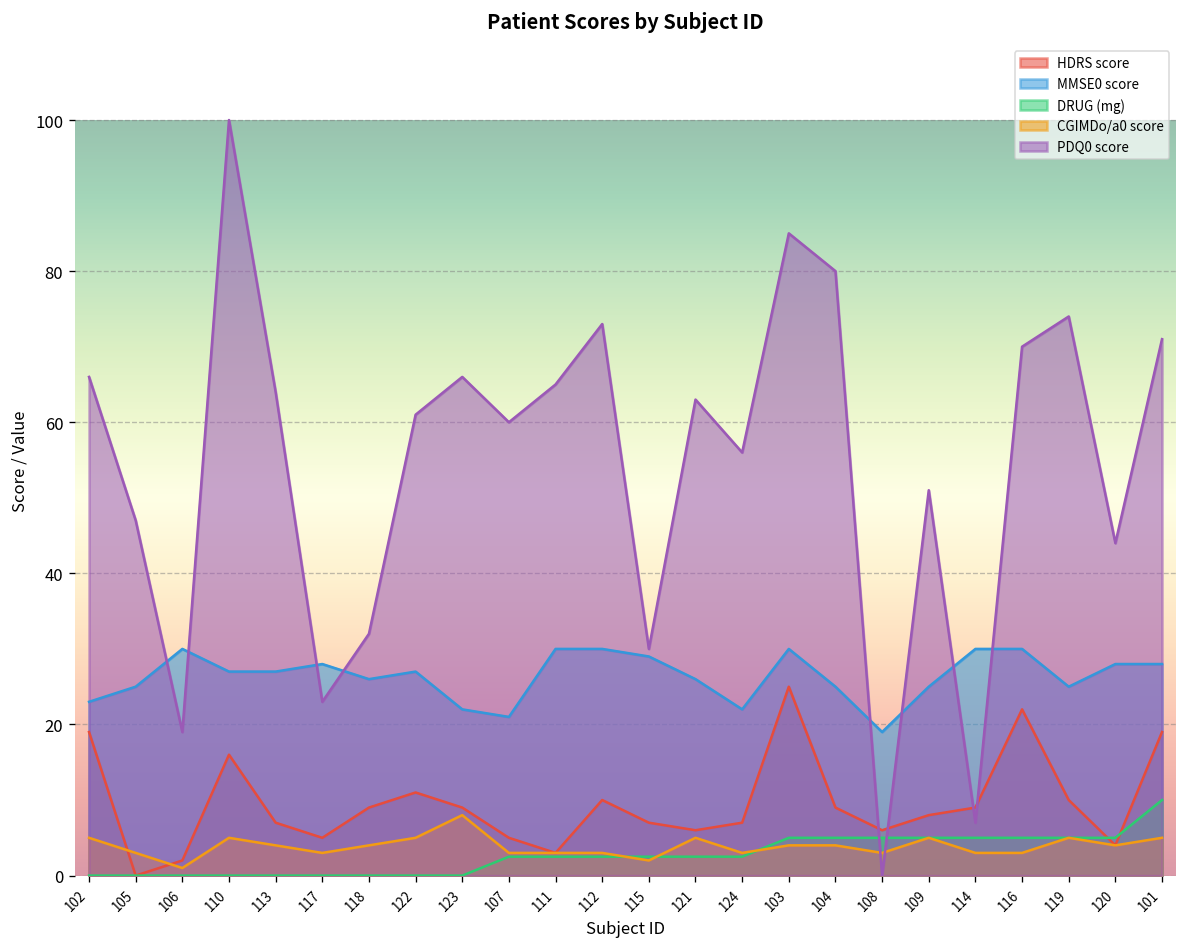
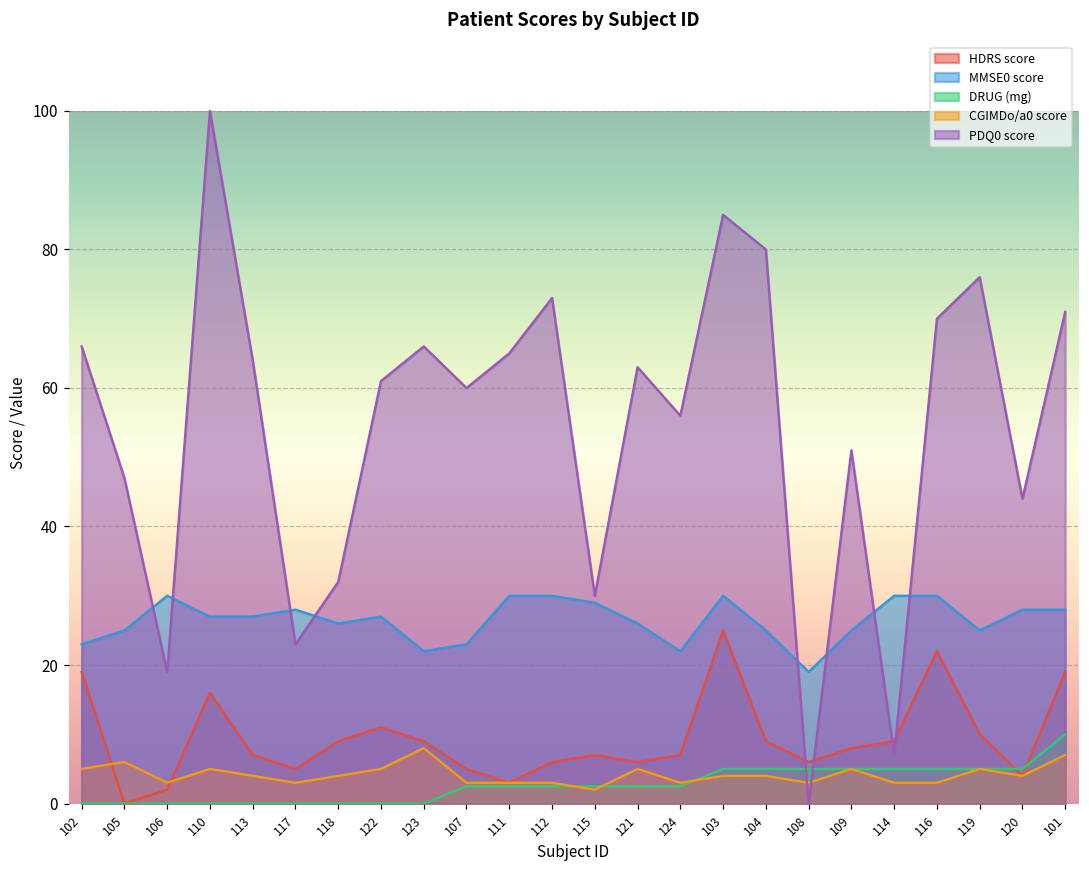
  {
    "HDRS score": {
      "102": 19,
      "106": 2,
      "110": 16,
      "113": 7,
      "117": 5,
      "118": 9,
      "122": 11,
      "123": 9,
      "107": 5,
-     "112": 10,
+     "112": 6,
      "115": 7,
      "121": 6,
      "124": 7,
      "103": 25,
      "104": 9,
      "108": 6,
      "109": 8,
      "114": 9,
      "116": 22,
      "119": 10,
      "101": 19
    },
    "MMSE0 score": {
      "102": 23,
      "105": 25,
      "106": 30,
      "110": 27,
      "113": 27,
      "117": 28,
      "118": 26,
      "122": 27,
      "123": 22,
-     "107": 21,
+     "107": 23,
      "111": 30,
      "112": 30,
      "115": 29,
      "121": 26,
      "124": 22,
      "103": 30,
      "104": 25,
      "108": 19,
      "109": 25,
      "114": 30,
      "116": 30,
      "119": 25,
      "120": 28,
      "101": 28
    },
    "DRUG (mg)": {
      "102": 0,
      "106": 0,
      "110": 0,
      "113": 0,
      "117": 0,
      "118": 0,
      "122": 0,
      "123": 0,
      "107": 3,
      "111": 3,
      "112": 3,
      "115": 3,
      "121": 3,
      "124": 3,
      "103": 5,
      "104": 5,
      "108": 5,
      "114": 5,
      "116": 5,
      "120": 5,
      "101": 10
    },
    "CGIMDo/a0 score": {
      "102": 5,
-     "105": 3,
-     "106": 1,
+     "105": 6,
+     "106": 3,
      "110": 5,
      "113": 4,
      "117": 3,
      "118": 4,
      "122": 5,
      "123": 8,
      "107": 3,
      "112": 3,
      "115": 2,
      "121": 5,
      "124": 3,
      "103": 4,
      "104": 4,
      "108": 3,
      "114": 3,
      "116": 3,
-     "101": 5
+     "101": 7
    },
    "PDQ0 score": {
      "102": 66,
      "105": 47,
      "106": 19,
      "110": 100,
      "113": 64,
      "117": 23,
      "118": 32,
      "122": 61,
      "123": 66,
      "107": 60,
      "111": 65,
      "112": 73,
      "115": 30,
      "121": 63,
      "124": 56,
      "103": 85,
      "104": 80,
      "108": 0,
      "109": 51,
      "114": 7,
      "116": 70,
-     "119": 74,
+     "119": 76,
      "120": 44,
      "101": 71
    }
  }
